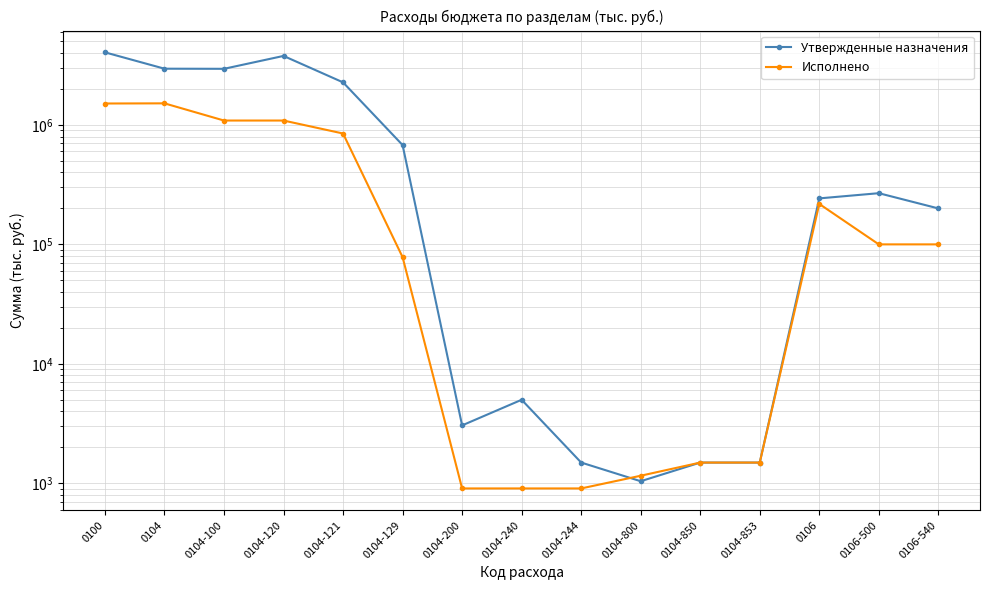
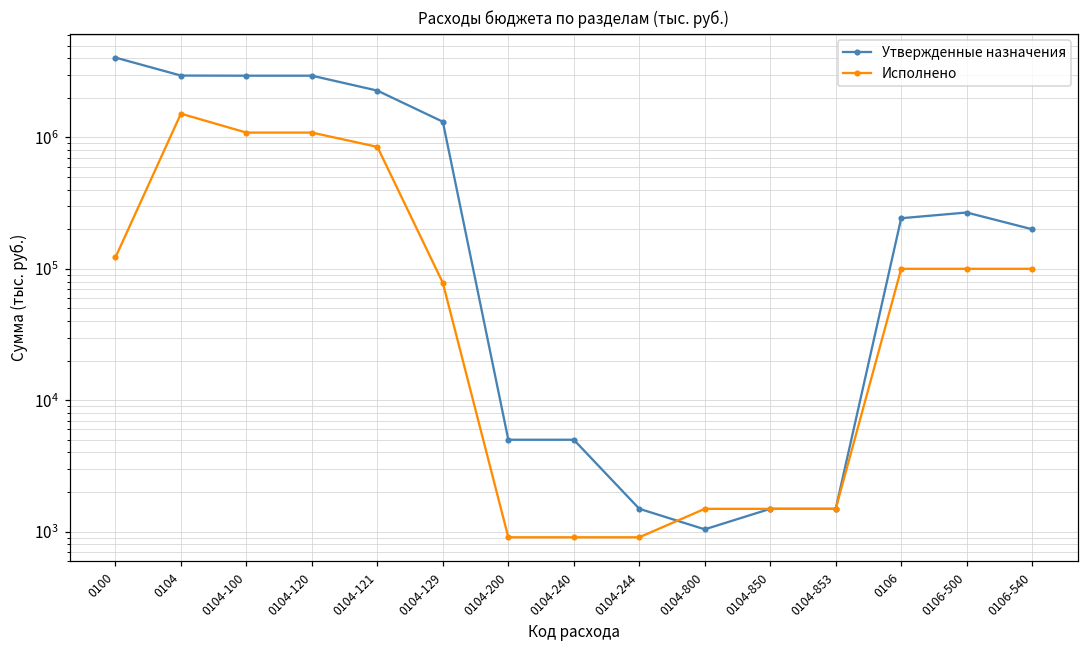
  {
    "Утвержденные назначения": {
      "0100": 4100000,
      "0104": 3000000,
      "0104-100": 3000000,
-     "0104-120": 3800000,
+     "0104-120": 3000000,
      "0104-121": 2300000,
-     "0104-129": 700000,
-     "0104-200": 3100,
+     "0104-129": 1300000,
+     "0104-200": 5000,
      "0104-240": 5000,
      "0104-244": 1500,
      "0104-800": 1000,
      "0106": 240000,
      "0106-500": 270000,
      "0106-540": 200000
    },
    "Исполнено": {
-     "0100": 1500000,
+     "0100": 120000,
      "0104": 1500000,
      "0104-100": 1100000,
      "0104-120": 1100000,
      "0104-121": 800000,
      "0104-129": 80000,
      "0104-200": 900,
      "0104-240": 900,
      "0104-244": 900,
-     "0104-800": 1200,
-     "0106": 220000,
+     "0104-800": 1500,
+     "0106": 100000,
      "0106-500": 100000,
      "0106-540": 100000
    }
  }
